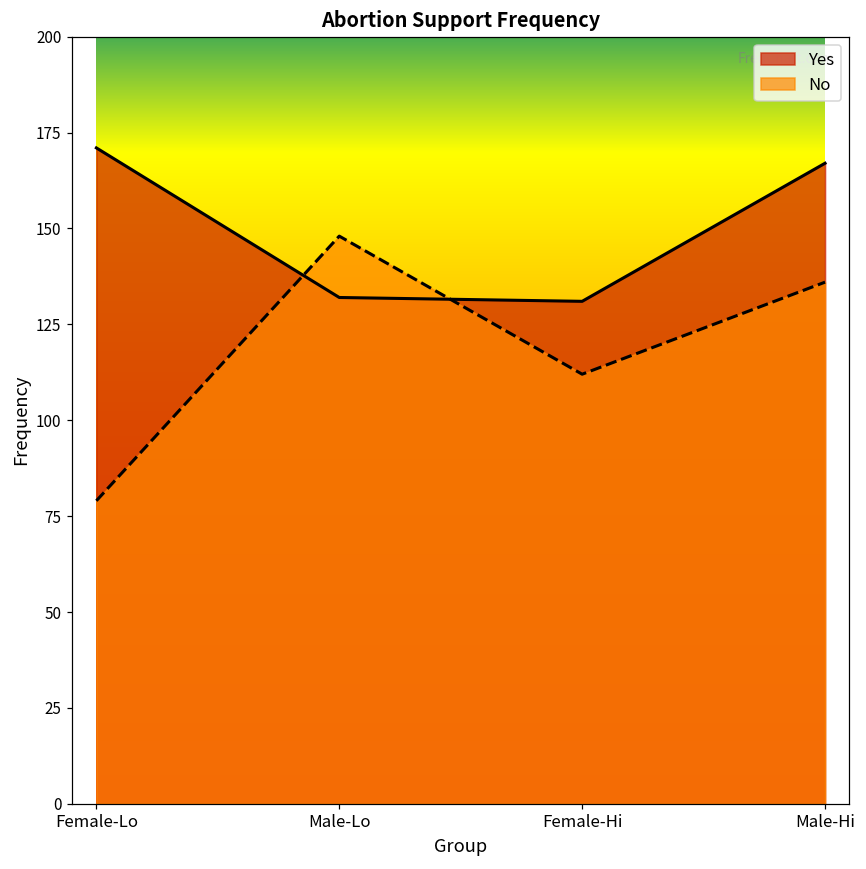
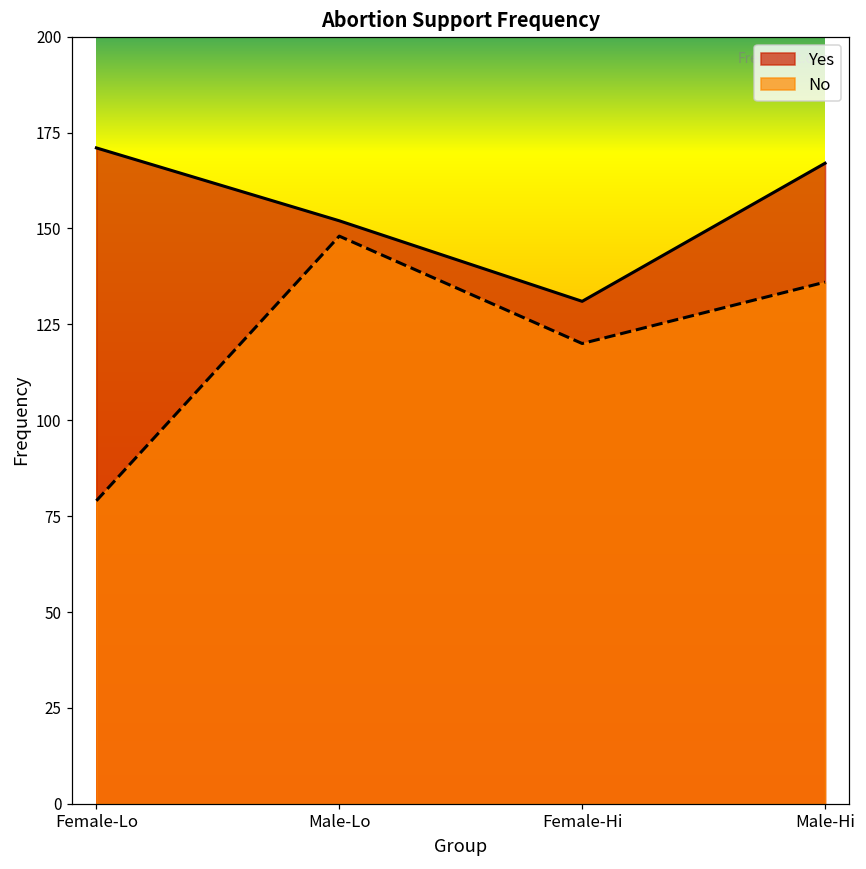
  {
    "Yes": {
      "Female-Lo": 171,
-     "Male-Lo": 132,
+     "Male-Lo": 152,
      "Female-Hi": 131,
      "Male-Hi": 167
    },
    "No": {
      "Female-Lo": 79,
      "Male-Lo": 148,
-     "Female-Hi": 112,
+     "Female-Hi": 120,
      "Male-Hi": 136
    }
  }
